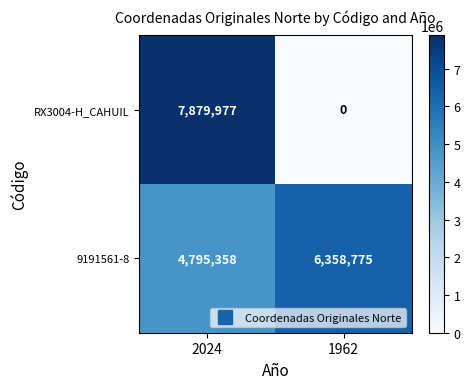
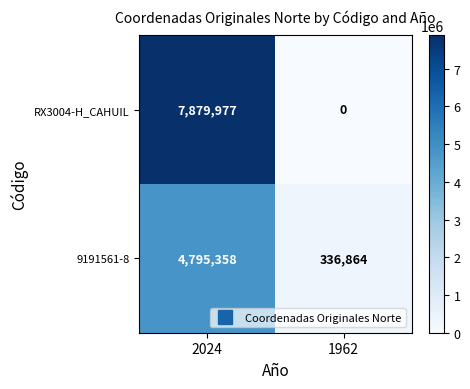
  {
    "RX3004-H_CAHUIL": {
      "2024": "7,879,977",
      "1962": "0"
    },
    "9191561-8": {
      "2024": "4,795,358",
-     "1962": "6,358,775"
+     "1962": "336,864"
    }
  }
